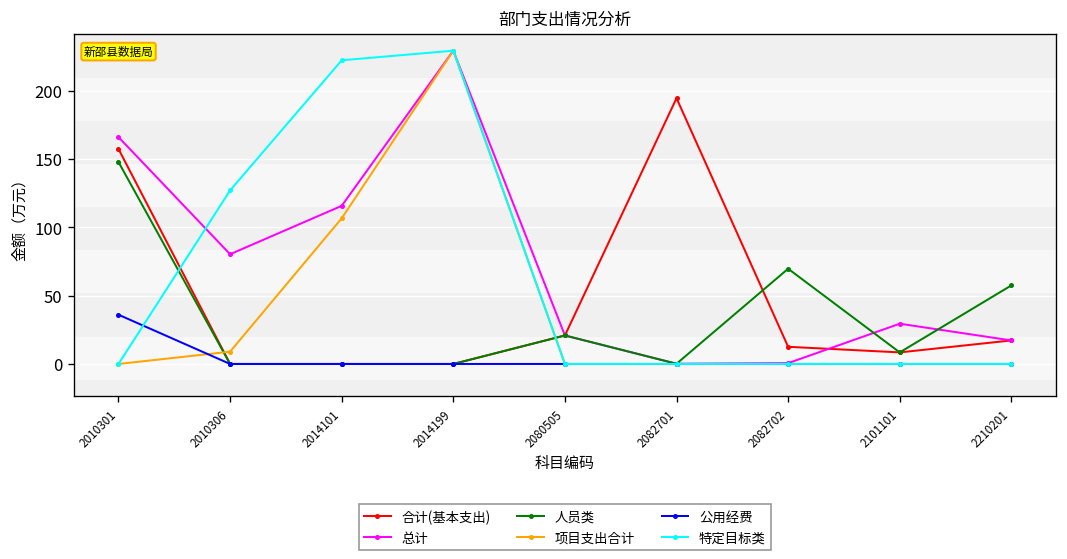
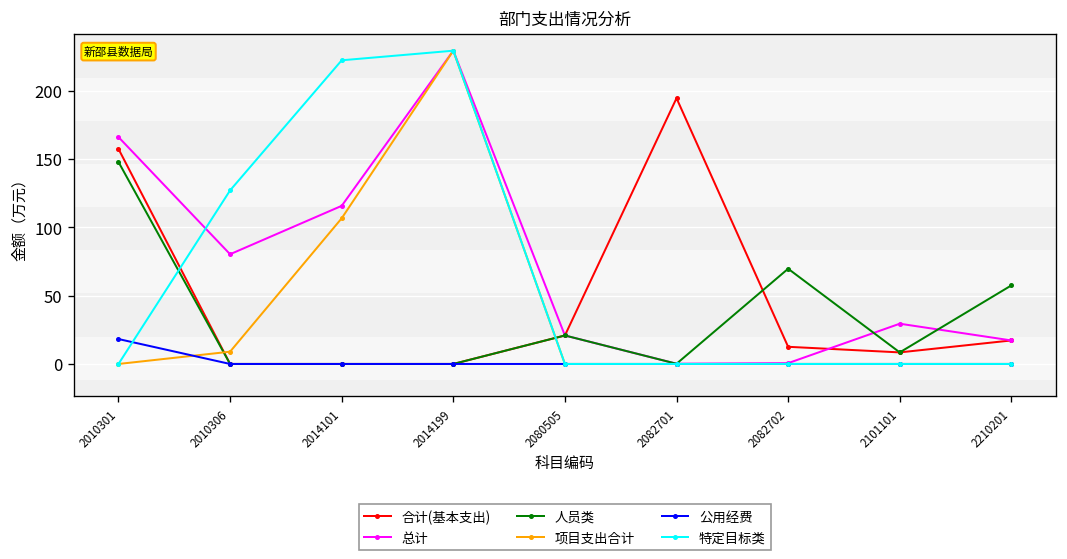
  {
    "合计(基本支出)": {
      "2010301": 157,
      "2082701": 194,
      "2082702": 13
    },
    "总计": {
      "2010301": 166,
      "2010306": 80,
      "2014101": 116,
      "2101101": 29
    },
    "人员类": {
      "2010301": 148,
      "2082702": 70,
      "2210201": 57
    },
    "项目支出合计": {
      "2010306": 9,
      "2014101": 107
    },
    "公用经费": {
-     "2010301": 36
+     "2010301": 18
    },
    "特定目标类": {
      "2010306": 127,
      "2014101": 222
    }
  }
